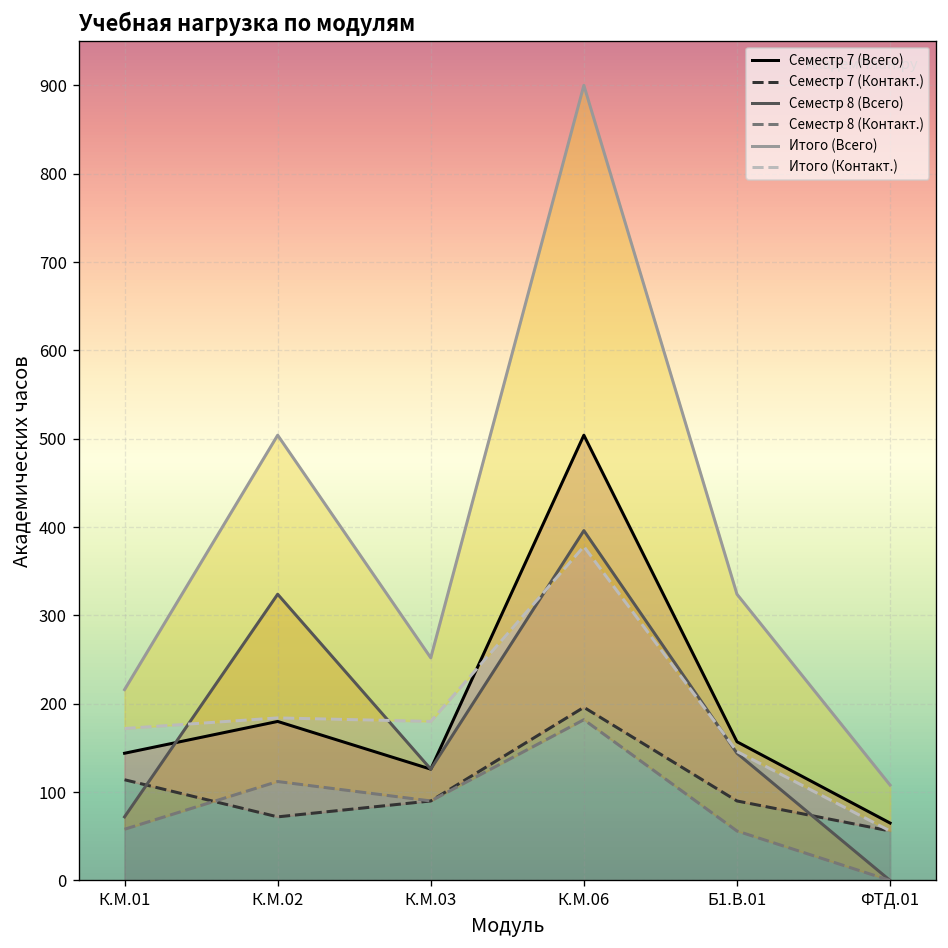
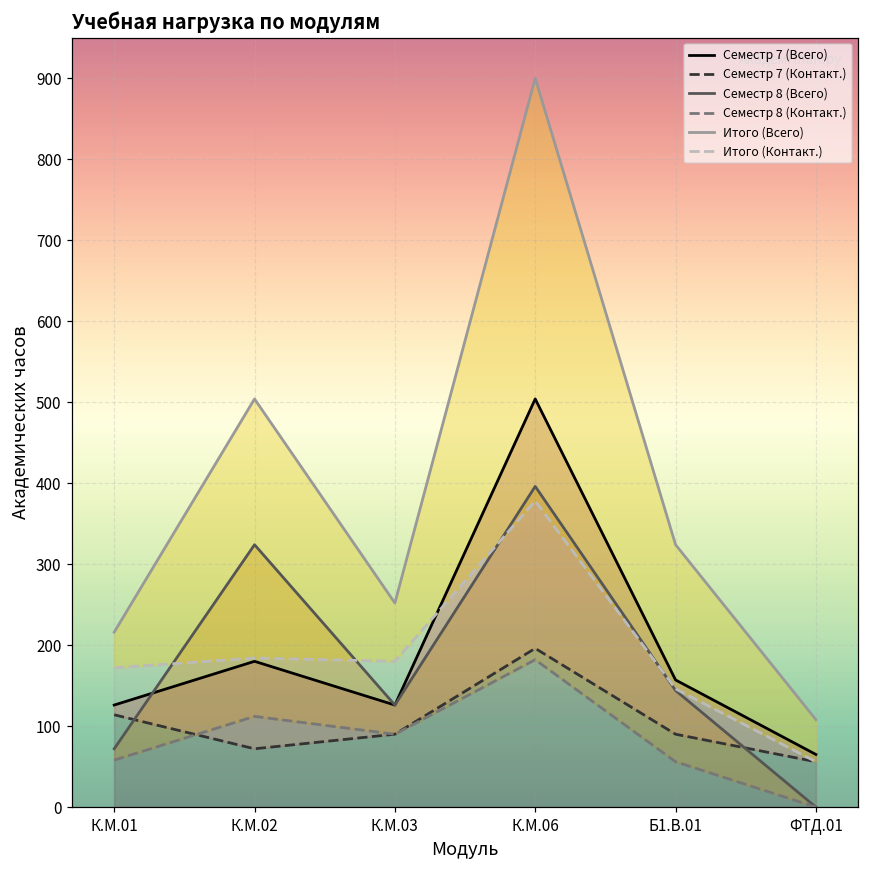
  {
    "Семестр 7 (Всего)": {
-     "К.М.01": 140,
+     "К.М.01": 130,
      "К.М.02": 180,
      "К.М.06": 500,
      "Б1.В.01": 160,
      "ФТД.01": 70
    }
  }
